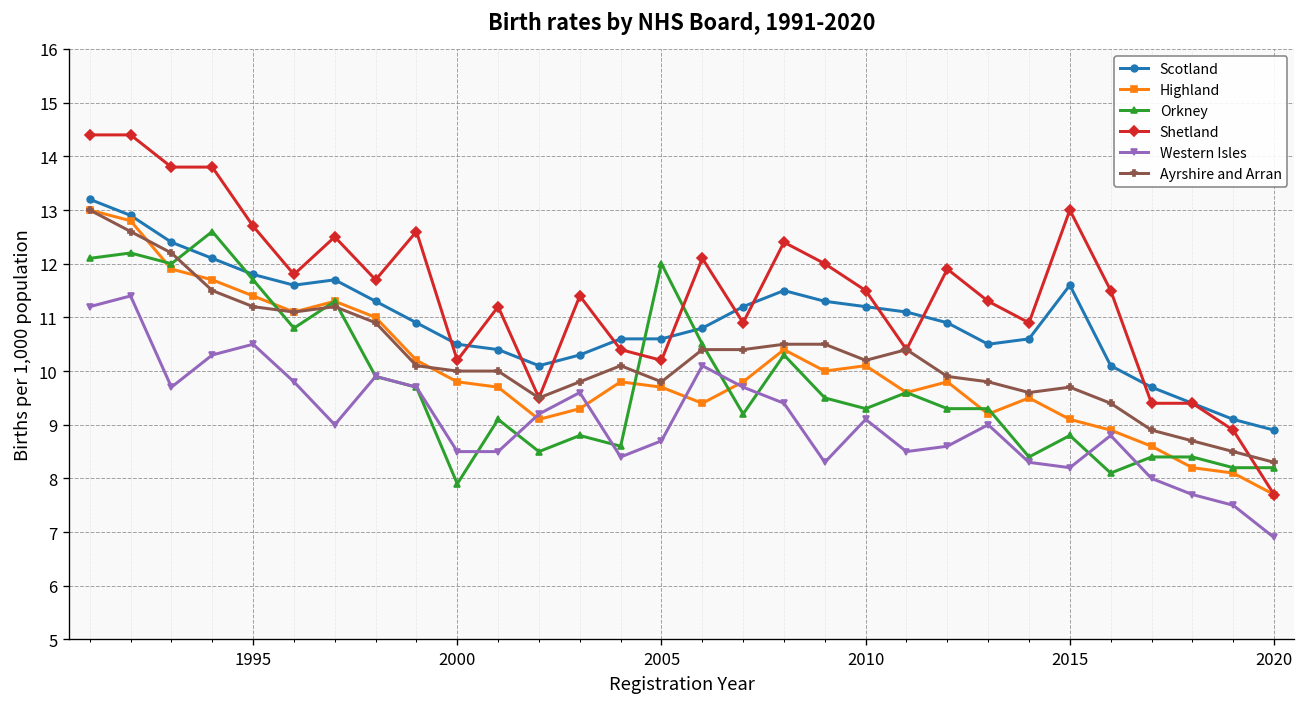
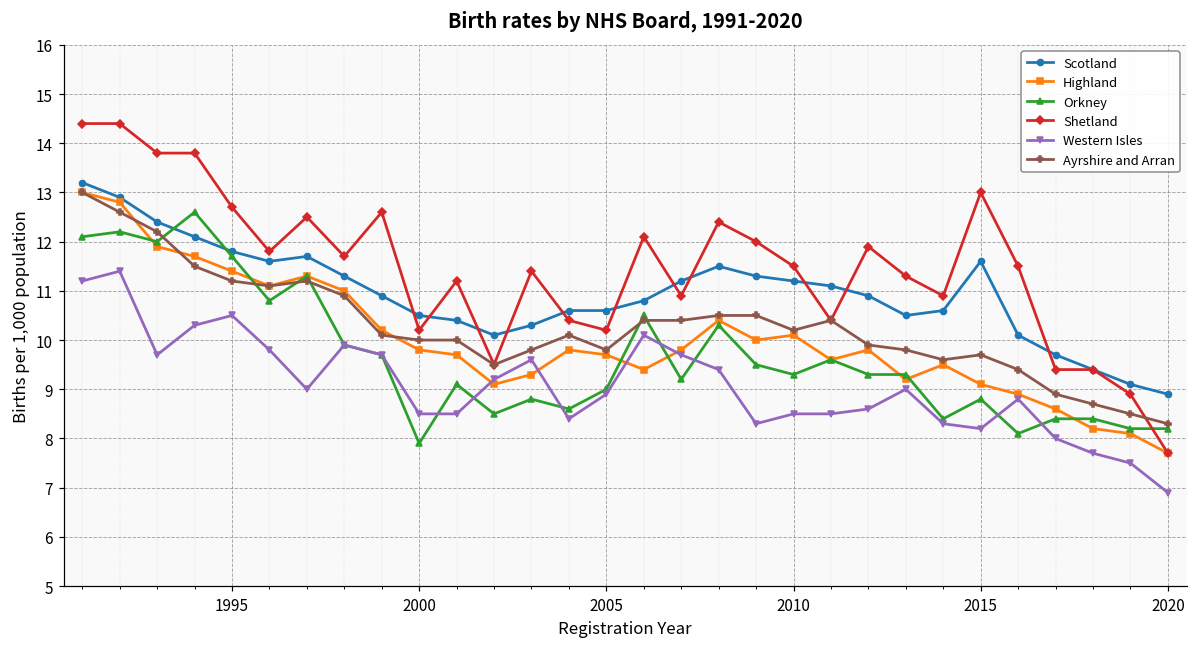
  {
    "Scotland": {
      "1995": 11.8,
      "2000": 10.5,
      "2005": 10.6,
      "2010": 11.2,
      "2015": 11.6,
      "2020": 8.9
    },
    "Highland": {
      "1995": 11.4,
      "2000": 9.8,
      "2005": 9.7,
      "2010": 10.1,
      "2015": 9.1
    },
    "Orkney": {
      "1995": 11.7,
      "2000": 7.9,
-     "2005": 12,
+     "2005": 9,
      "2010": 9.3,
      "2015": 8.8,
      "2020": 8.2
    },
    "Shetland": {
      "1995": 12.7,
      "2000": 10.2,
      "2005": 10.2,
      "2010": 11.5,
      "2015": 13.0
    },
    "Western Isles": {
      "1995": 10.5,
      "2000": 8.5,
-     "2005": 8.7,
-     "2010": 9.1,
+     "2005": 8.9,
+     "2010": 8.5,
      "2015": 8.2,
      "2020": 6.9
    },
    "Ayrshire and Arran": {
      "1995": 11.2,
      "2000": 10.0,
      "2005": 9.8,
      "2010": 10.2,
      "2015": 9.7,
      "2020": 8.3
    }
  }
